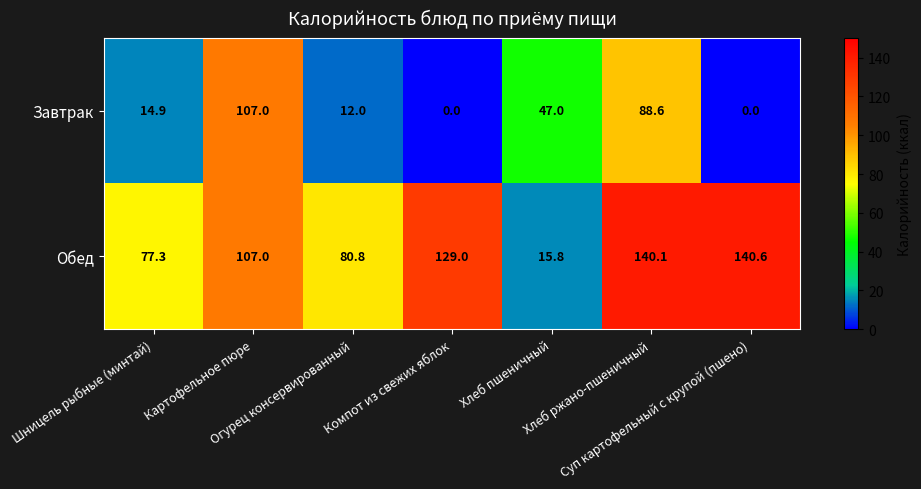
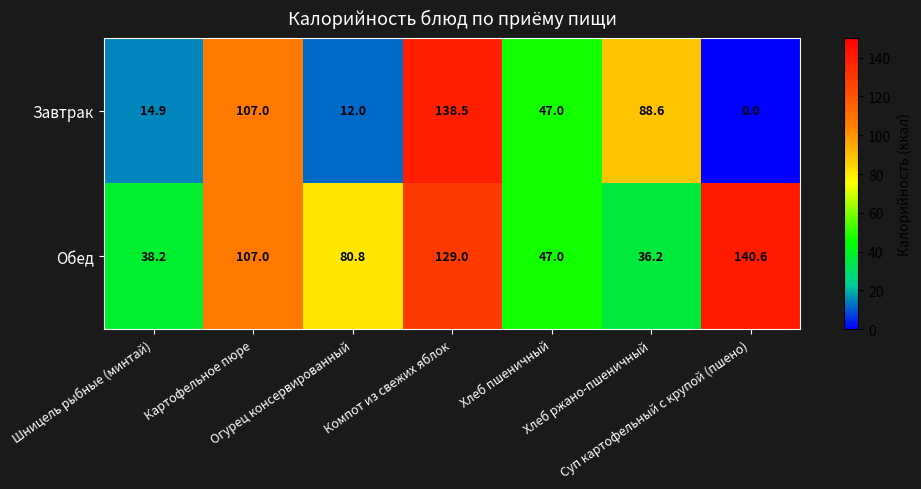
  {
    "Завтрак": {
      "Шницель рыбные (минтай)": 14.9,
      "Картофельное пюре": 107.0,
      "Огурец консервированный": 12.0,
-     "Компот из свежих яблок": 0.0,
+     "Компот из свежих яблок": 138.5,
      "Хлеб пшеничный": 47.0,
      "Хлеб ржано-пшеничный": 88.6,
      "Суп картофельный с крупой (пшено)": 0.0
    },
    "Обед": {
-     "Шницель рыбные (минтай)": 77.3,
+     "Шницель рыбные (минтай)": 38.2,
      "Картофельное пюре": 107.0,
      "Огурец консервированный": 80.8,
      "Компот из свежих яблок": 129.0,
-     "Хлеб пшеничный": 15.8,
-     "Хлеб ржано-пшеничный": 140.1,
+     "Хлеб пшеничный": 47.0,
+     "Хлеб ржано-пшеничный": 36.2,
      "Суп картофельный с крупой (пшено)": 140.6
    }
  }
